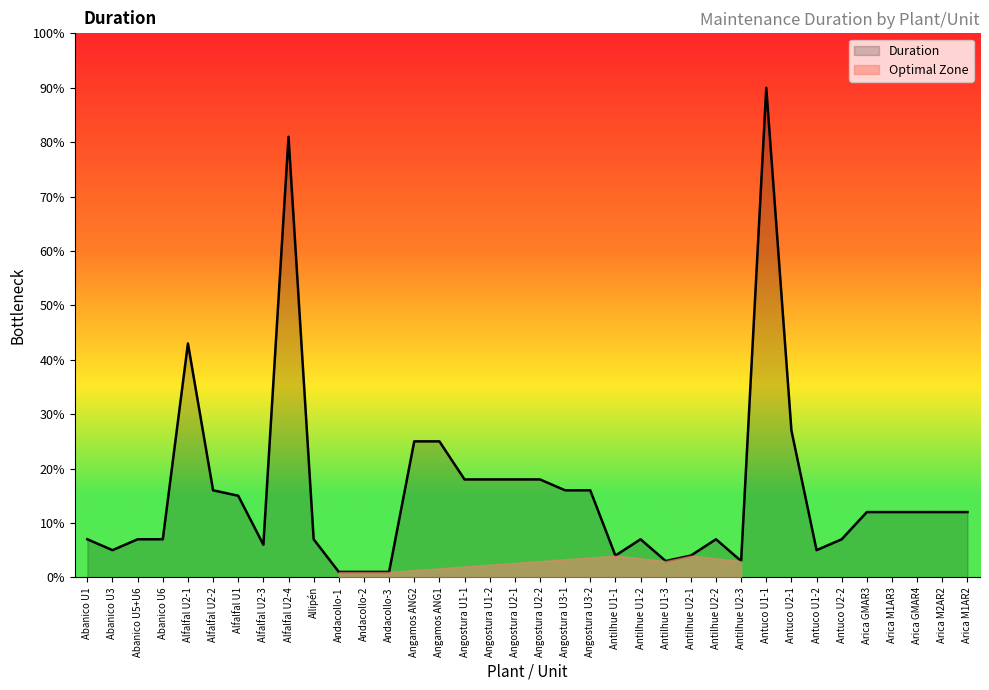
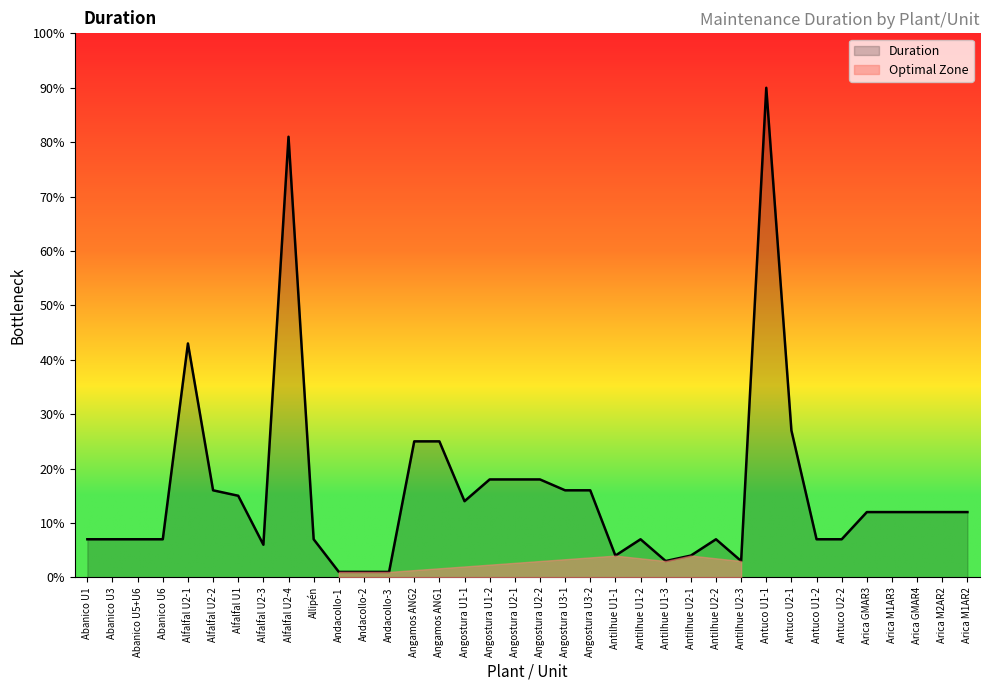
  {
    "Duration": {
      "Abanico U1": "7%",
-     "Abanico U3": "5%",
+     "Abanico U3": "7%",
      "Abanico U5+U6": "7%",
      "Abanico U6": "7%",
      "Alfalfal U2-1": "43%",
      "Alfalfal U2-2": "16%",
      "Alfalfal U1": "15%",
      "Alfalfal U2-3": "6%",
      "Alfalfal U2-4": "81%",
      "Allipén": "7%",
      "Angamos ANG2": "25%",
      "Angamos ANG1": "25%",
-     "Angostura U1-1": "18%",
+     "Angostura U1-1": "14%",
      "Angostura U1-2": "18%",
      "Angostura U2-1": "18%",
      "Angostura U2-2": "18%",
      "Angostura U3-1": "16%",
      "Angostura U3-2": "16%",
      "Antilhue U1-2": "7%",
      "Antilhue U2-2": "7%",
      "Antuco U1-1": "90%",
      "Antuco U2-1": "27%",
-     "Antuco U1-2": "5%",
+     "Antuco U1-2": "7%",
      "Antuco U2-2": "7%",
      "Arica GMAR3": "12%",
      "Arica M1AR3": "12%",
      "Arica GMAR4": "12%",
      "Arica M2AR2": "12%",
      "Arica M1AR2": "12%"
    }
  }
